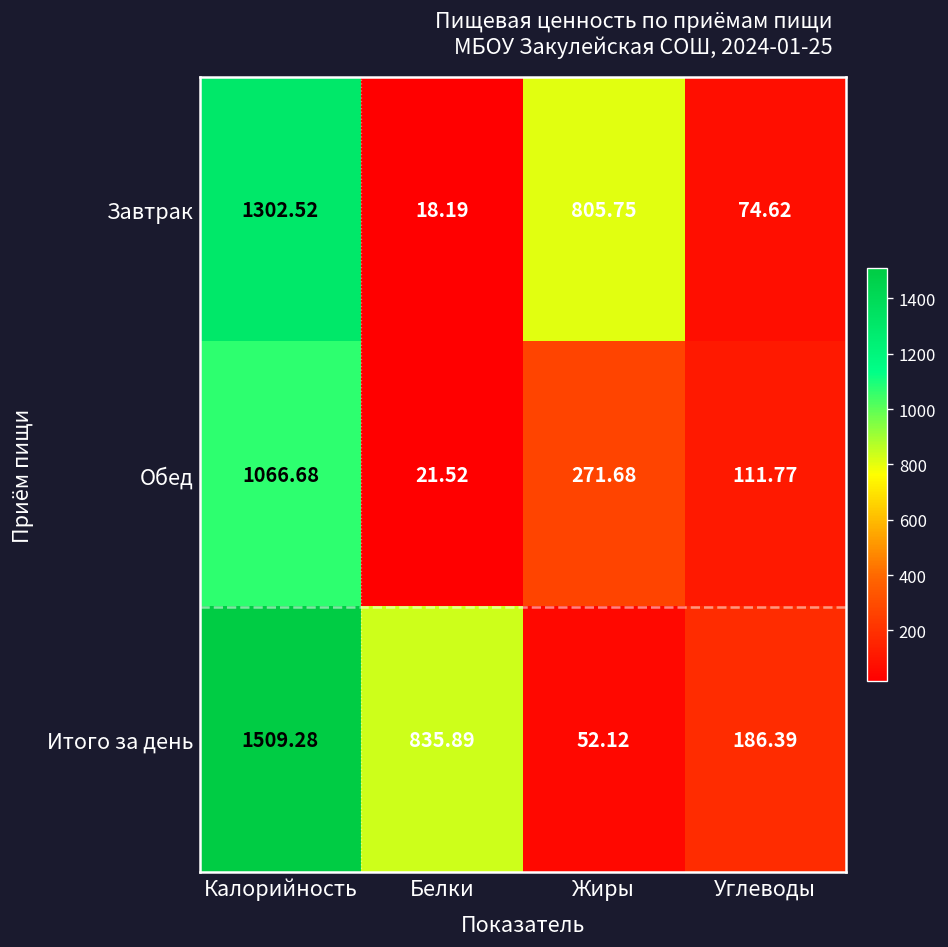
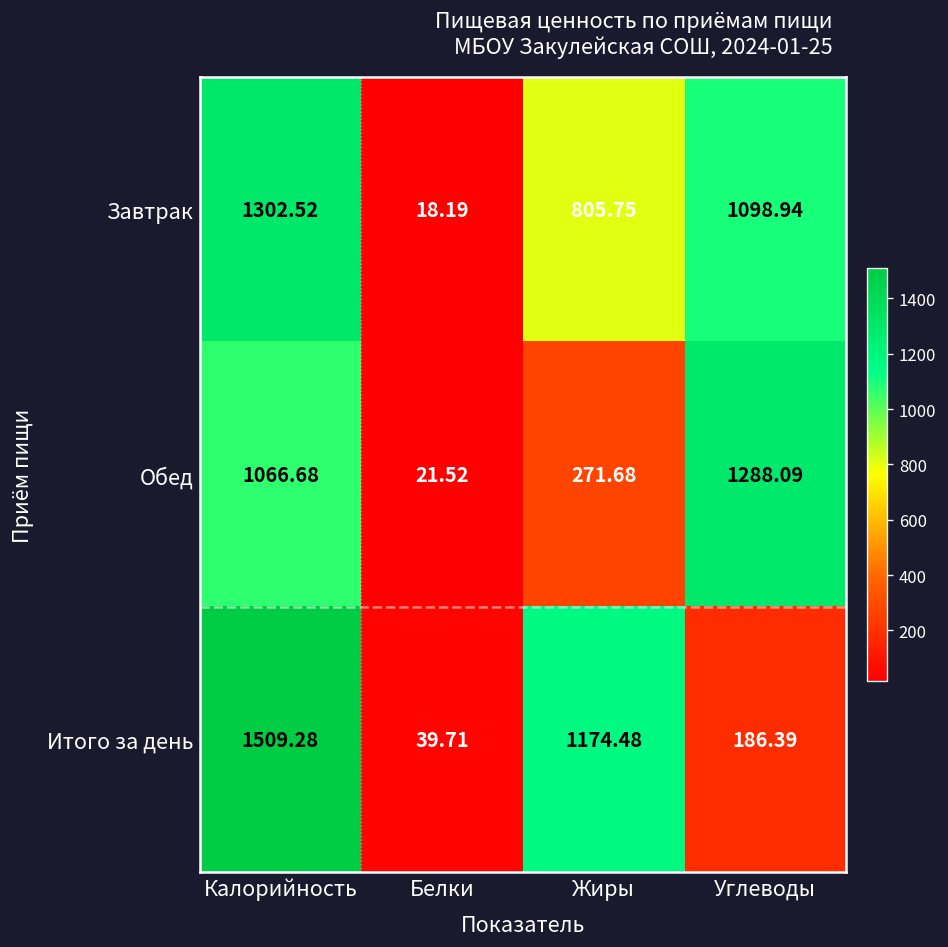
  {
    "Завтрак": {
      "Калорийность": 1302.52,
      "Белки": 18.19,
      "Жиры": 805.75,
-     "Углеводы": 74.62
+     "Углеводы": 1098.94
    },
    "Обед": {
      "Калорийность": 1066.68,
      "Белки": 21.52,
      "Жиры": 271.68,
-     "Углеводы": 111.77
+     "Углеводы": 1288.09
    },
    "Итого за день": {
      "Калорийность": 1509.28,
-     "Белки": 835.89,
-     "Жиры": 52.12,
+     "Белки": 39.71,
+     "Жиры": 1174.48,
      "Углеводы": 186.39
    }
  }
